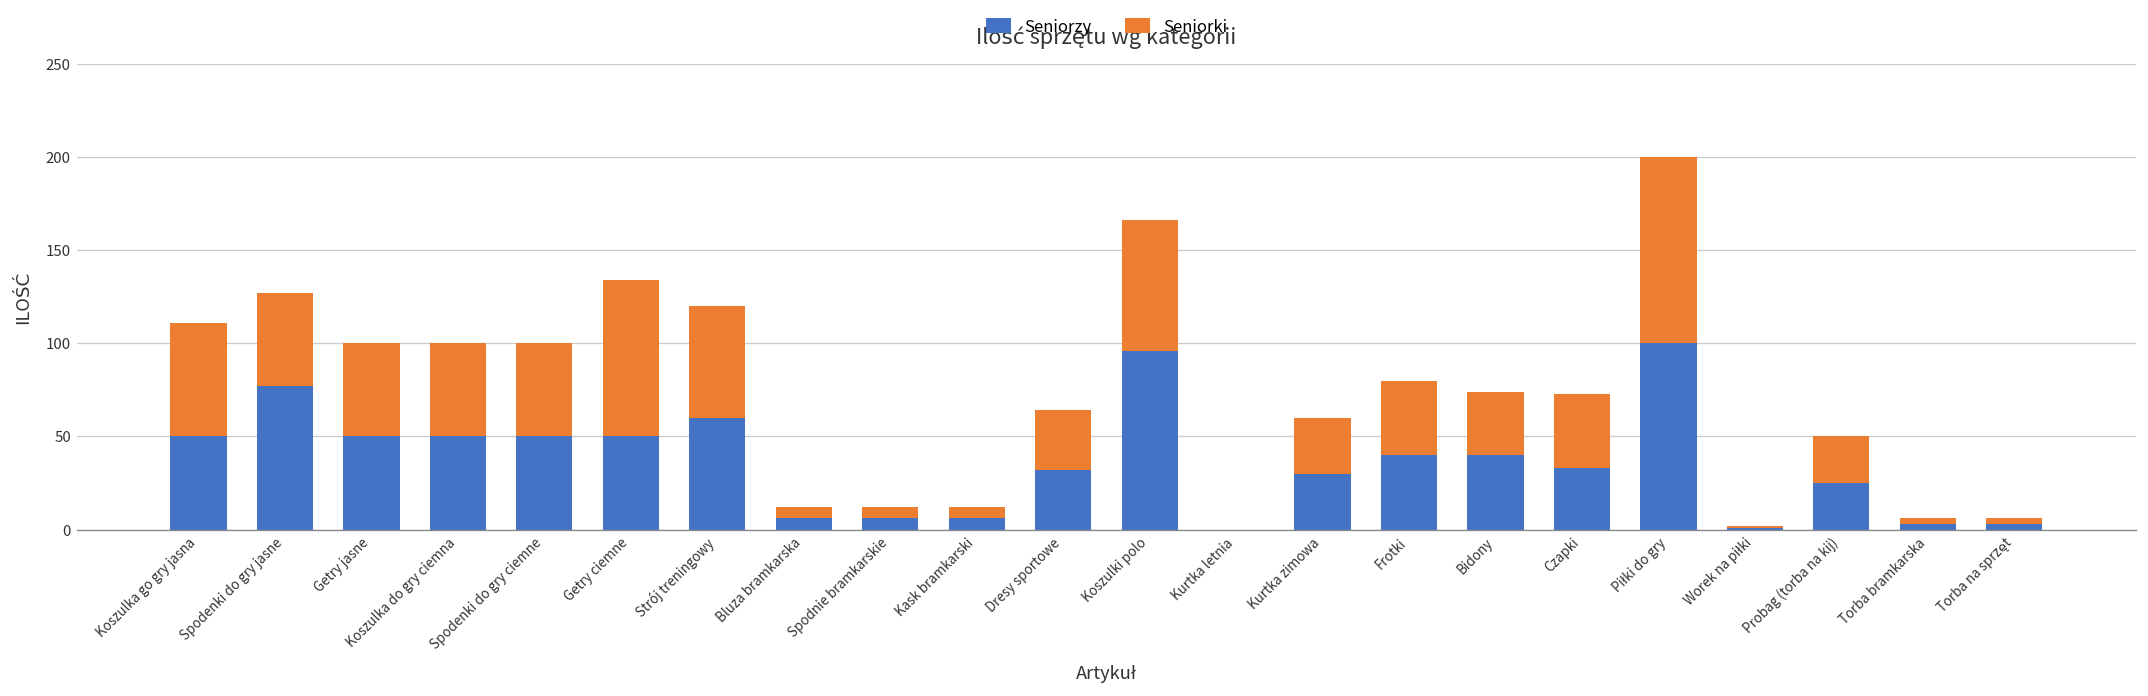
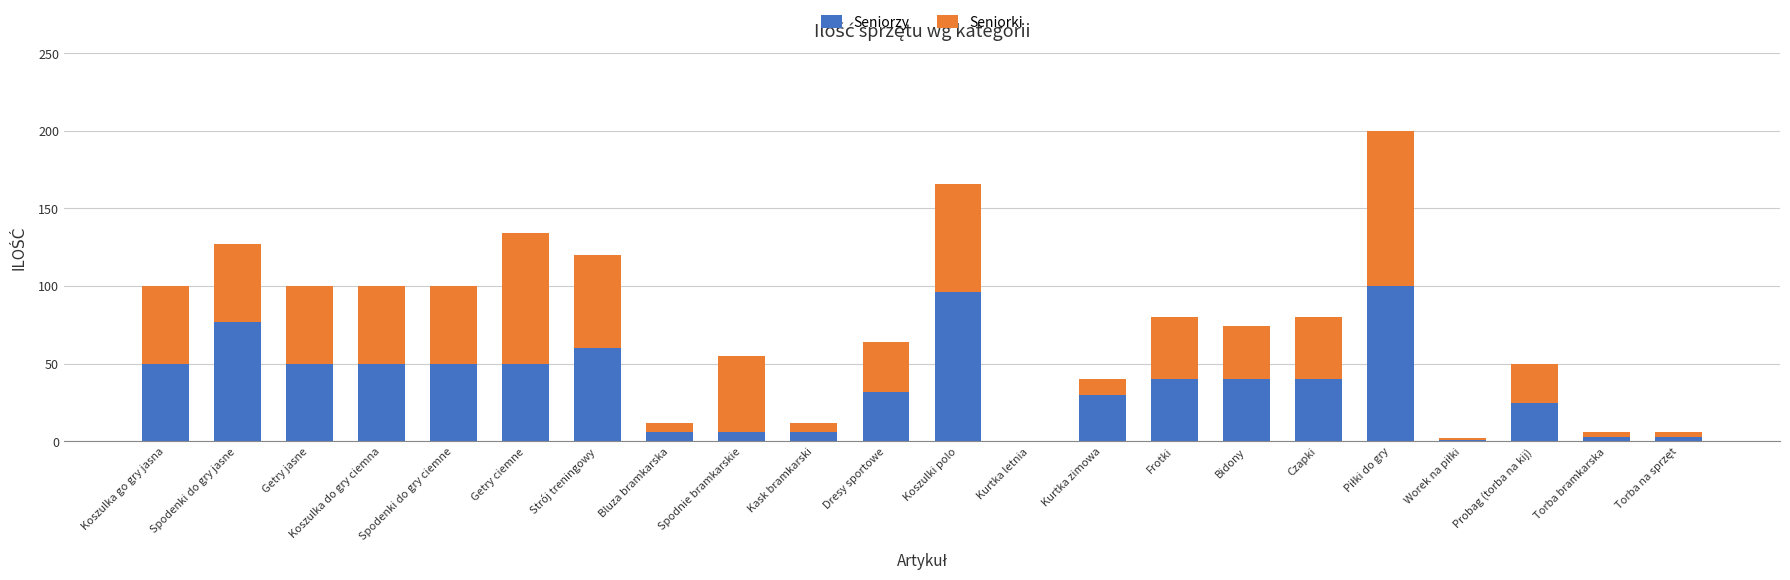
  {
    "Seniorzy": {
      "Koszulka go gry jasna": 50,
      "Spodenki do gry jasne": 77,
      "Getry jasne": 50,
      "Koszulka do gry ciemna": 50,
      "Spodenki do gry ciemne": 50,
      "Getry ciemne": 50,
      "Strój treningowy": 60,
      "Bluza bramkarska": 6,
      "Spodnie bramkarskie": 6,
      "Kask bramkarski": 6,
      "Dresy sportowe": 32,
      "Koszulki polo": 96,
      "Kurtka letnia": 0,
      "Kurtka zimowa": 30,
      "Frotki": 40,
      "Bidony": 40,
-     "Czapki": 33,
+     "Czapki": 40,
      "Piłki do gry": 100,
      "Probag (torba na kij)": 25,
      "Torba bramkarska": 3,
      "Torba na sprzęt": 3
    },
    "Seniorki": {
-     "Koszulka go gry jasna": 61,
+     "Koszulka go gry jasna": 50,
      "Spodenki do gry jasne": 50,
      "Getry jasne": 50,
      "Koszulka do gry ciemna": 50,
      "Spodenki do gry ciemne": 50,
      "Getry ciemne": 84,
      "Strój treningowy": 60,
      "Bluza bramkarska": 6,
-     "Spodnie bramkarskie": 6,
+     "Spodnie bramkarskie": 49,
      "Kask bramkarski": 6,
      "Dresy sportowe": 32,
      "Koszulki polo": 70,
      "Kurtka letnia": 0,
-     "Kurtka zimowa": 30,
+     "Kurtka zimowa": 10,
      "Frotki": 40,
      "Bidony": 34,
      "Czapki": 40,
      "Piłki do gry": 100,
      "Probag (torba na kij)": 25,
      "Torba bramkarska": 3,
      "Torba na sprzęt": 3
    }
  }
